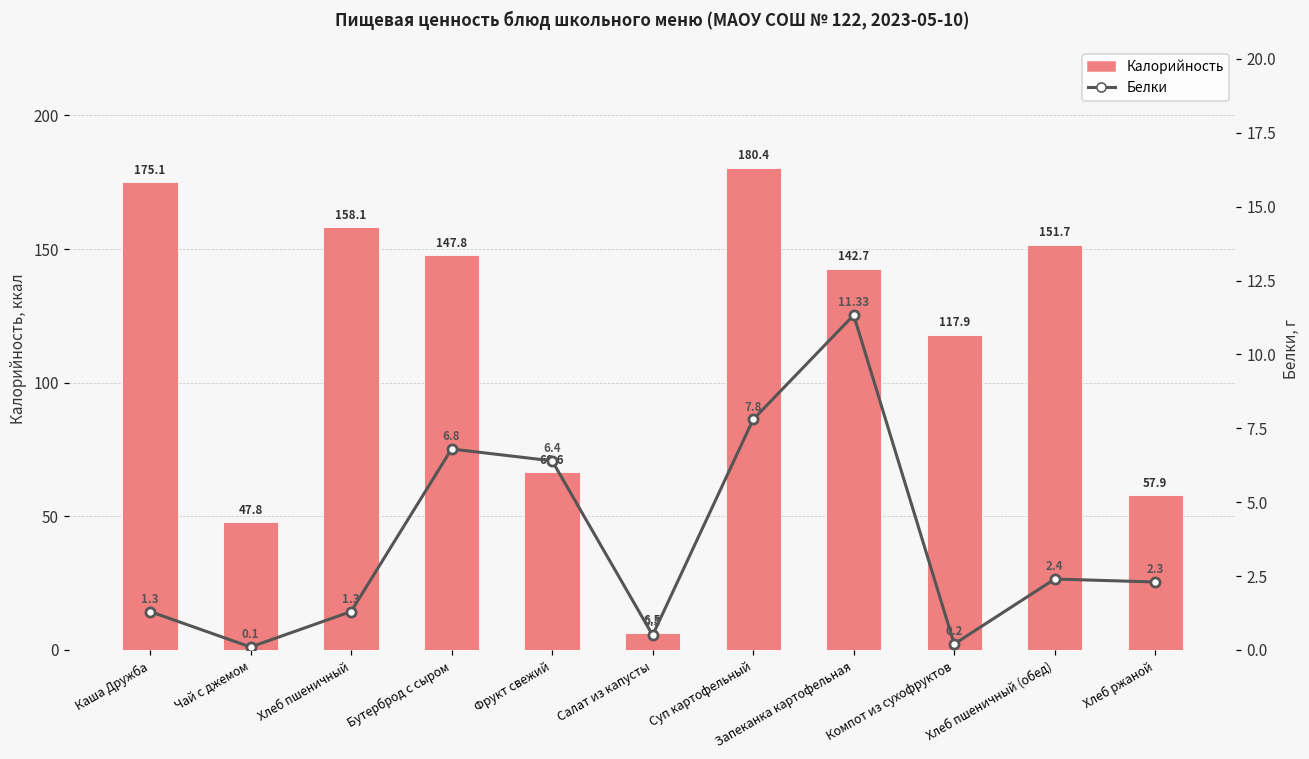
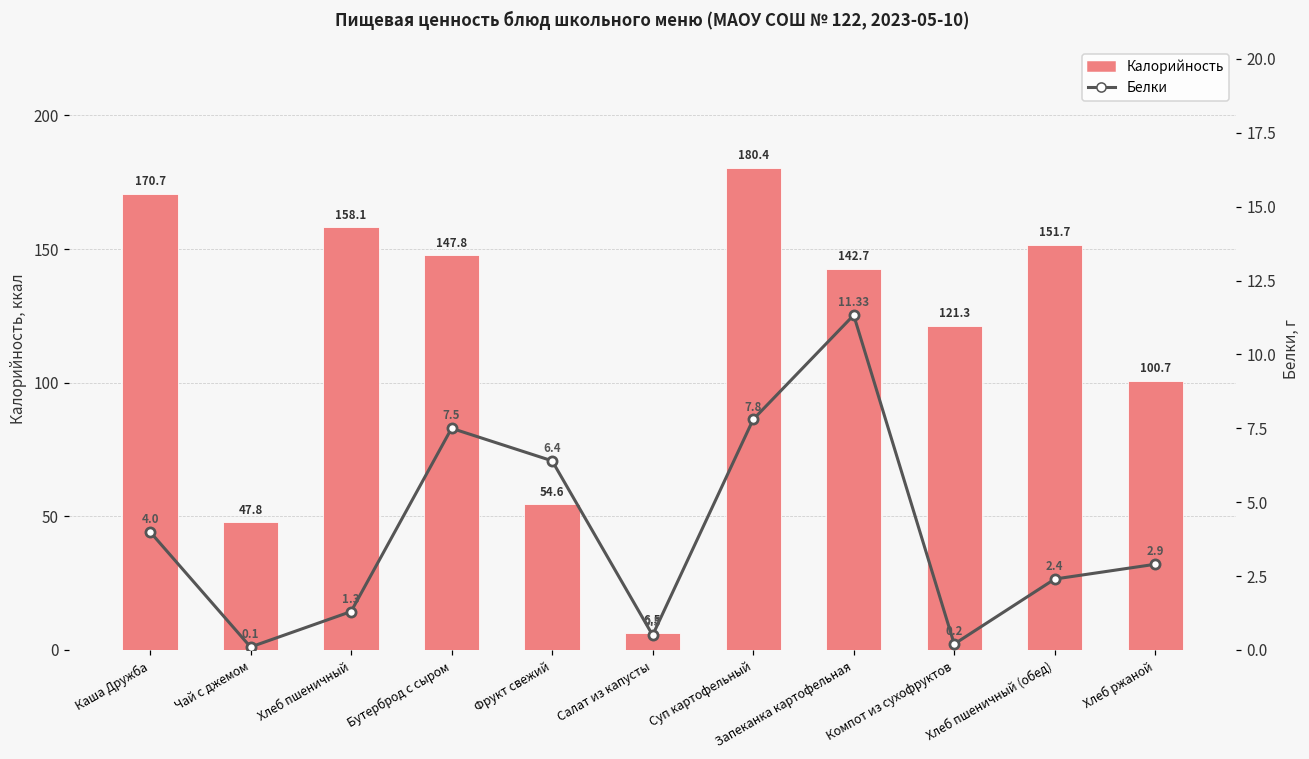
  {
    "Калорийность": {
-     "Каша Дружба": 175.1,
+     "Каша Дружба": 170.7,
      "Чай с джемом": 47.8,
      "Хлеб пшеничный": 158.1,
      "Бутерброд с сыром": 147.8,
-     "Фрукт свежий": 66.6,
+     "Фрукт свежий": 54.6,
      "Суп картофельный": 180.4,
      "Запеканка картофельная": 142.7,
-     "Компот из сухофруктов": 117.9,
+     "Компот из сухофруктов": 121.3,
      "Хлеб пшеничный (обед)": 151.7,
-     "Хлеб ржаной": 57.9
+     "Хлеб ржаной": 100.7
    },
    "Белки": {
-     "Каша Дружба": 1.3,
+     "Каша Дружба": 4.0,
      "Чай с джемом": 0.1,
      "Хлеб пшеничный": 1.3,
-     "Бутерброд с сыром": 6.8,
+     "Бутерброд с сыром": 7.5,
      "Фрукт свежий": 6.4,
      "Суп картофельный": 7.8,
      "Запеканка картофельная": 11.33,
      "Компот из сухофруктов": 0.2,
      "Хлеб пшеничный (обед)": 2.4,
-     "Хлеб ржаной": 2.3
+     "Хлеб ржаной": 2.9
    }
  }
